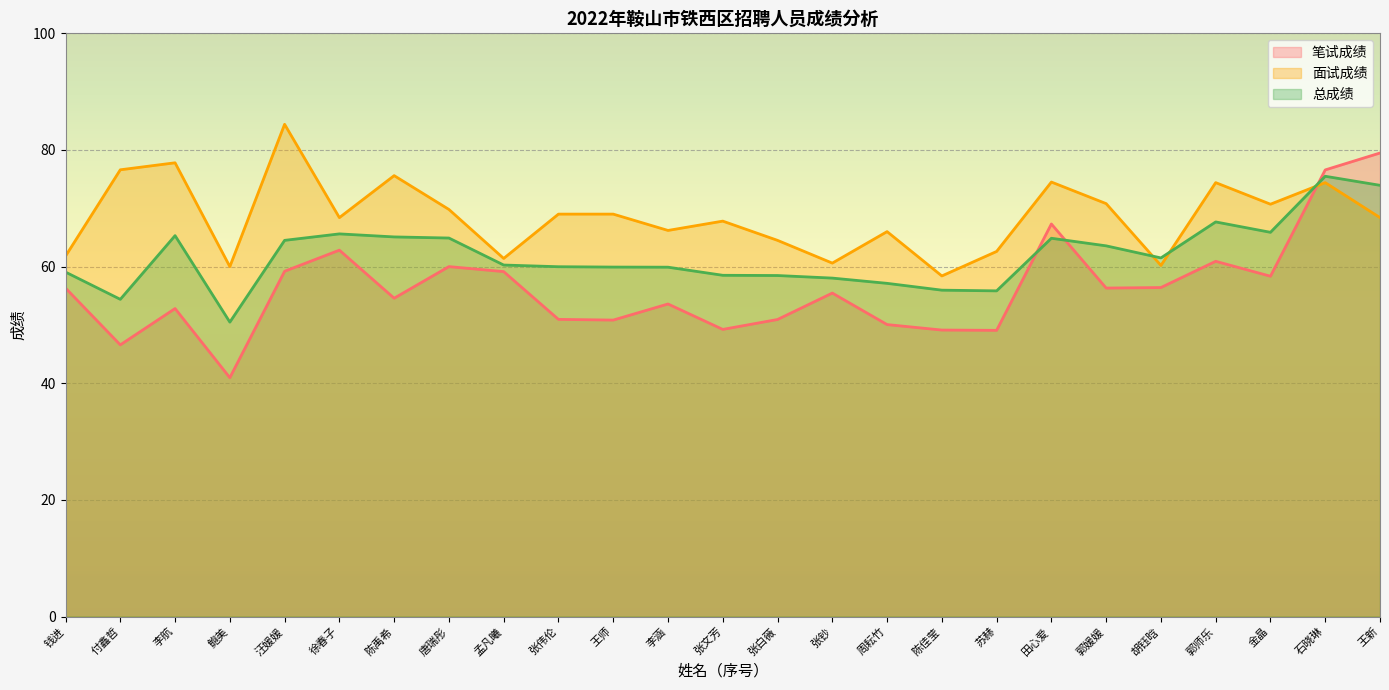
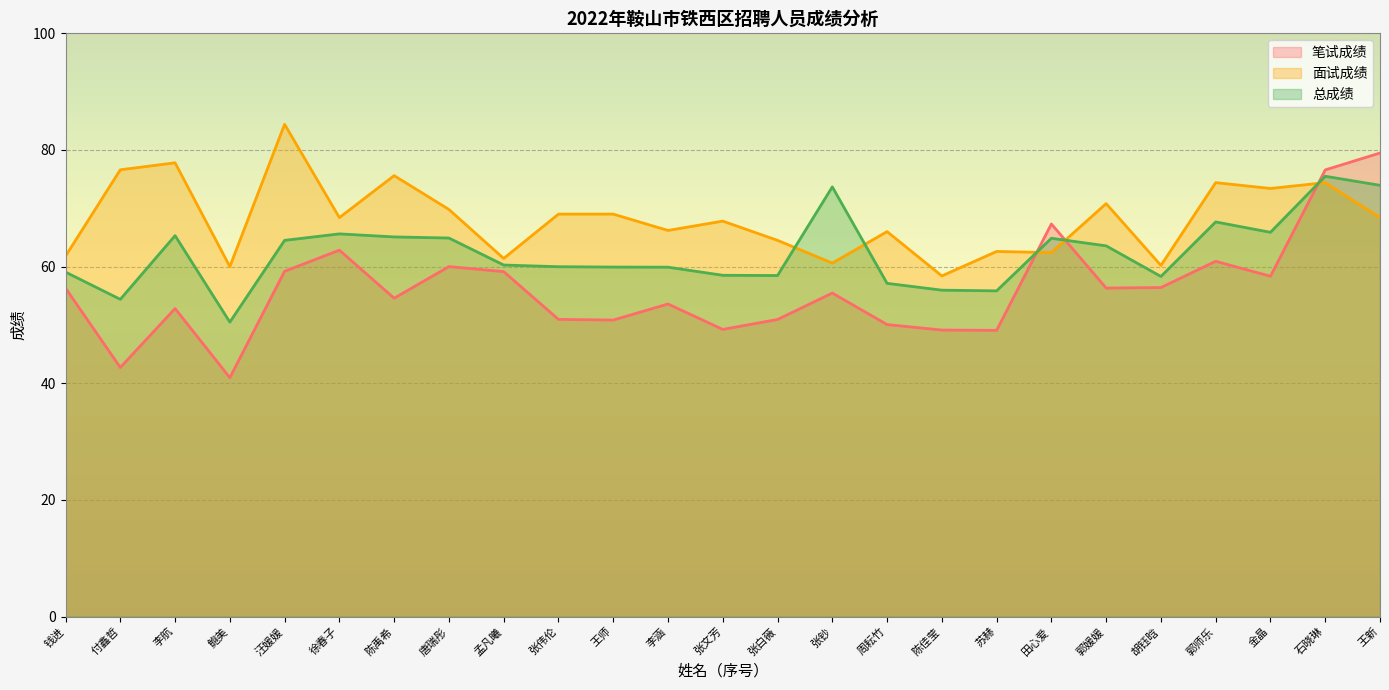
  {
    "笔试成绩": {
      "钱进": 56,
-     "付鑫哲": 47,
+     "付鑫哲": 43,
      "李航": 53,
      "鲍美": 41,
      "汪媛媛": 59,
      "徐春子": 63,
      "陈禹希": 55,
      "唐瑞彤": 60,
      "孟凡曦": 59,
      "张伟伦": 51,
      "王师": 51,
      "李涵": 54,
      "张文芳": 49,
      "张白薇": 51,
      "张钞": 55,
      "周耘竹": 50,
      "陈佳莹": 49,
      "苏赫": 49,
      "田心爱": 67,
      "郭媛媛": 56,
      "胡钰晗": 56,
      "郭师乐": 61,
      "金晶": 58,
      "石晓琳": 77,
      "王新": 79
    },
    "面试成绩": {
      "钱进": 62,
      "付鑫哲": 77,
      "李航": 78,
      "鲍美": 60,
      "汪媛媛": 84,
      "徐春子": 68,
      "陈禹希": 76,
      "唐瑞彤": 70,
      "孟凡曦": 61,
      "张伟伦": 69,
      "王师": 69,
      "李涵": 66,
      "张文芳": 68,
      "张白薇": 65,
      "张钞": 61,
      "周耘竹": 66,
      "陈佳莹": 58,
      "苏赫": 63,
-     "田心爱": 75,
+     "田心爱": 62,
      "郭媛媛": 71,
      "胡钰晗": 60,
      "郭师乐": 74,
-     "金晶": 71,
+     "金晶": 73,
      "石晓琳": 74,
      "王新": 68
    },
    "总成绩": {
      "钱进": 59,
      "付鑫哲": 54,
      "李航": 65,
      "鲍美": 50,
      "汪媛媛": 65,
      "徐春子": 66,
      "陈禹希": 65,
      "唐瑞彤": 65,
      "孟凡曦": 60,
      "张伟伦": 60,
      "王师": 60,
      "李涵": 60,
      "张文芳": 59,
      "张白薇": 58,
-     "张钞": 58,
+     "张钞": 74,
      "周耘竹": 57,
      "陈佳莹": 56,
      "苏赫": 56,
      "田心爱": 65,
      "郭媛媛": 64,
-     "胡钰晗": 61,
+     "胡钰晗": 58,
      "郭师乐": 68,
      "金晶": 66,
      "石晓琳": 75,
      "王新": 74
    }
  }
